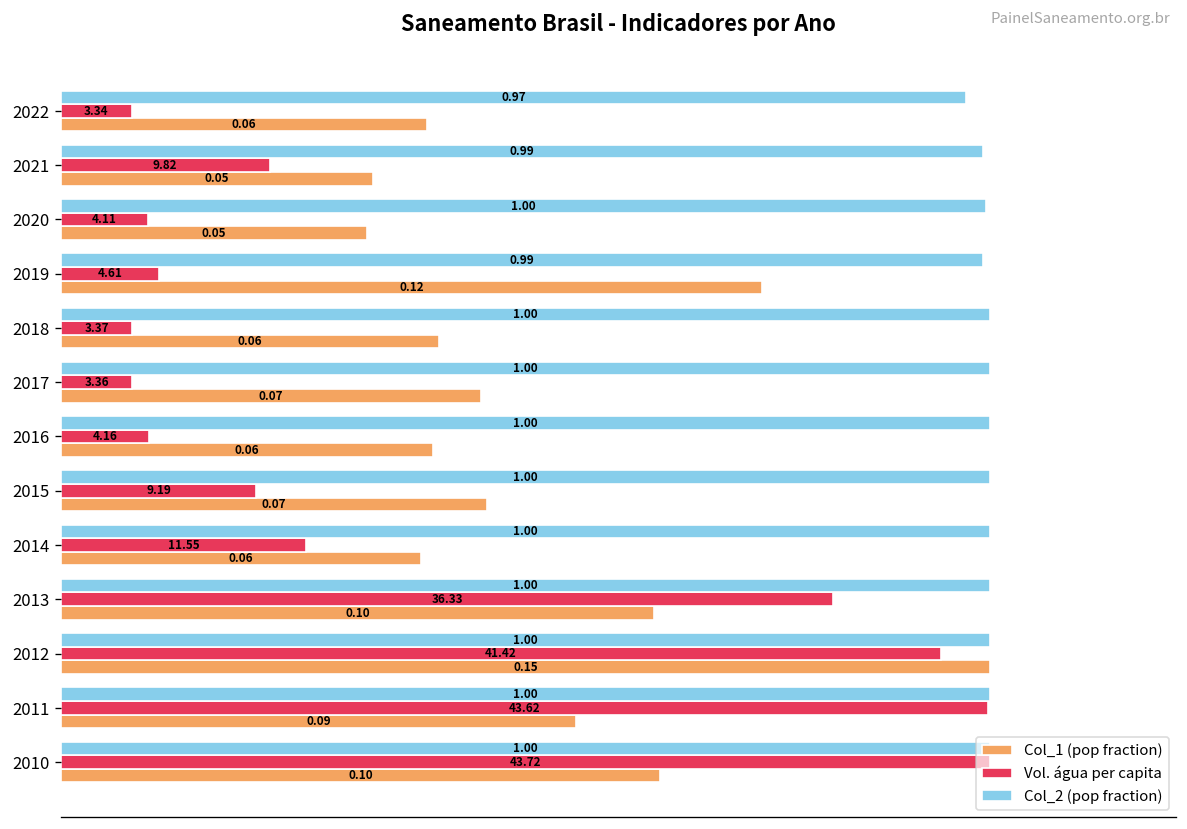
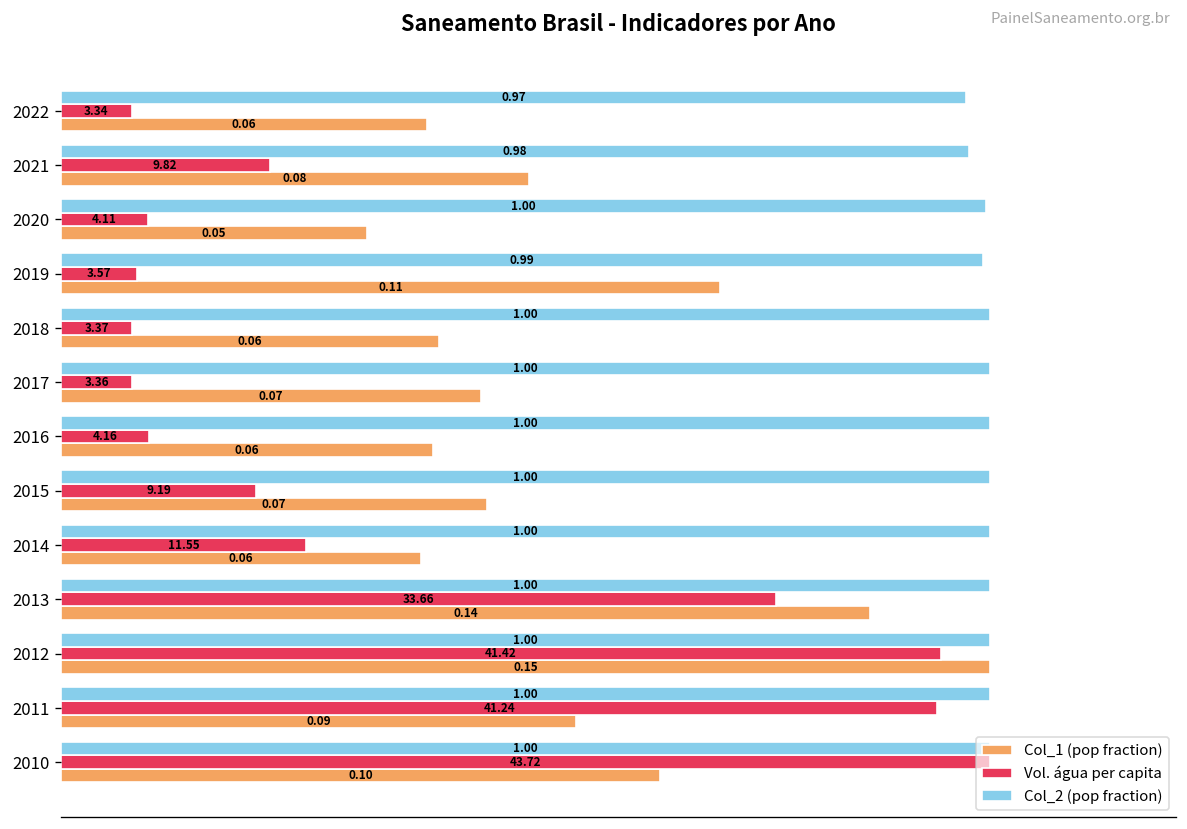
  {
    "Col_1 (pop fraction)": {
-     "2021": 0.05,
-     "2019": 0.12,
-     "2013": 0.10
+     "2021": 0.08,
+     "2019": 0.11,
+     "2013": 0.14
    },
    "Vol. água per capita": {
-     "2019": 4.61,
-     "2013": 36.33,
-     "2011": 43.62
+     "2019": 3.57,
+     "2013": 33.66,
+     "2011": 41.24
    },
    "Col_2 (pop fraction)": {
-     "2021": 0.99
+     "2021": 0.98
    }
  }
